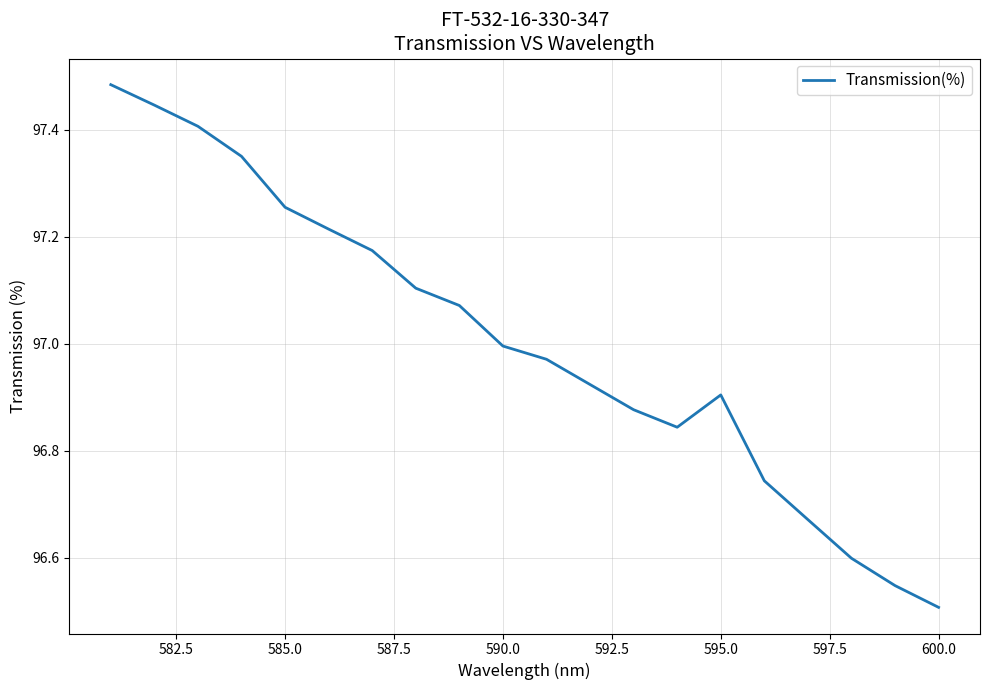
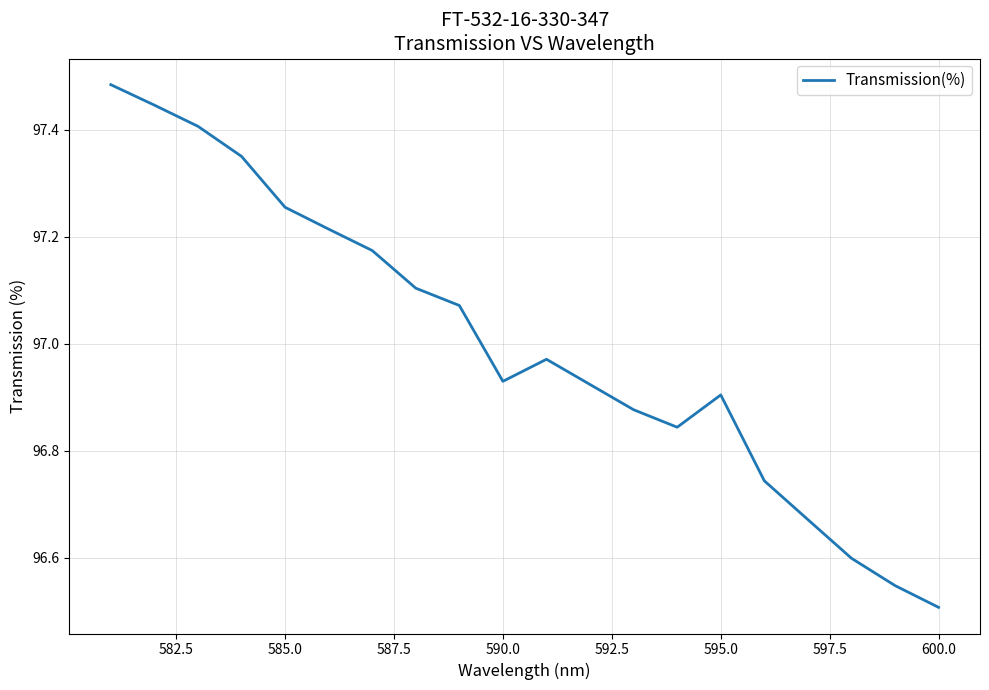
  {
    "585.0": 97.25,
-   "590.0": 97.00,
+   "590.0": 96.93,
    "595.0": 96.90,
    "600.0": 96.51
  }
